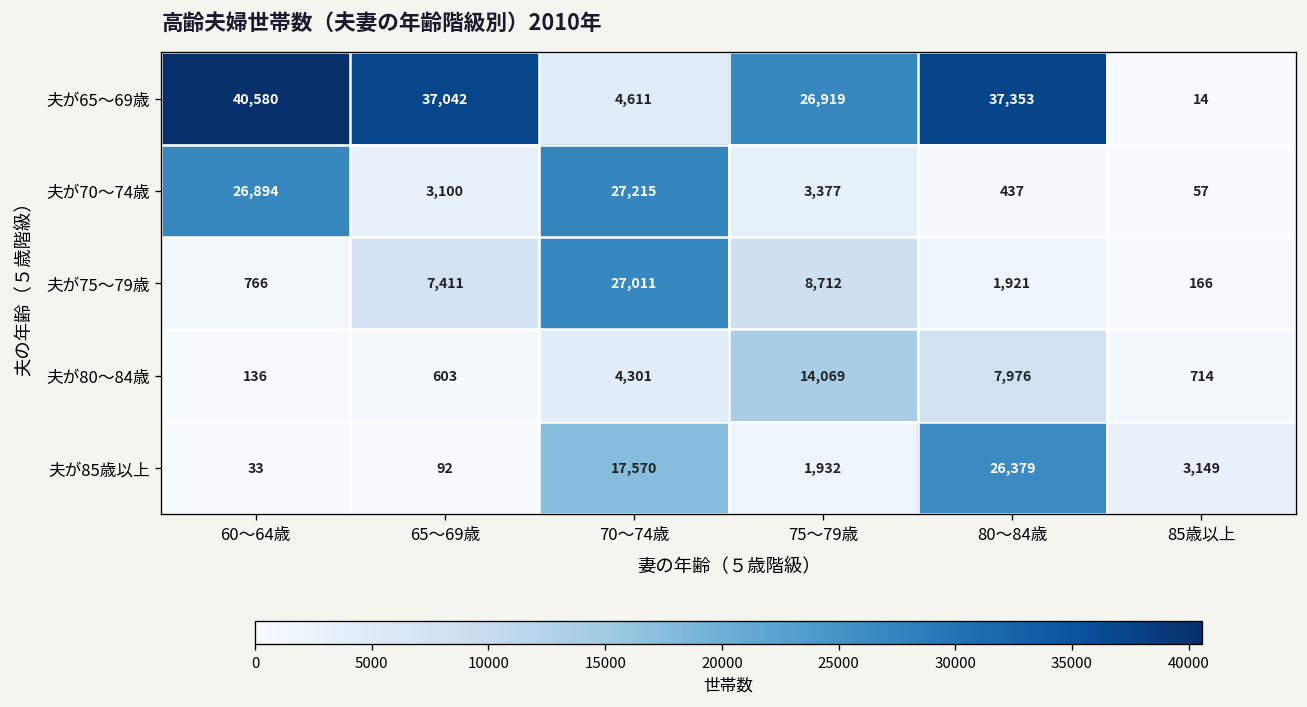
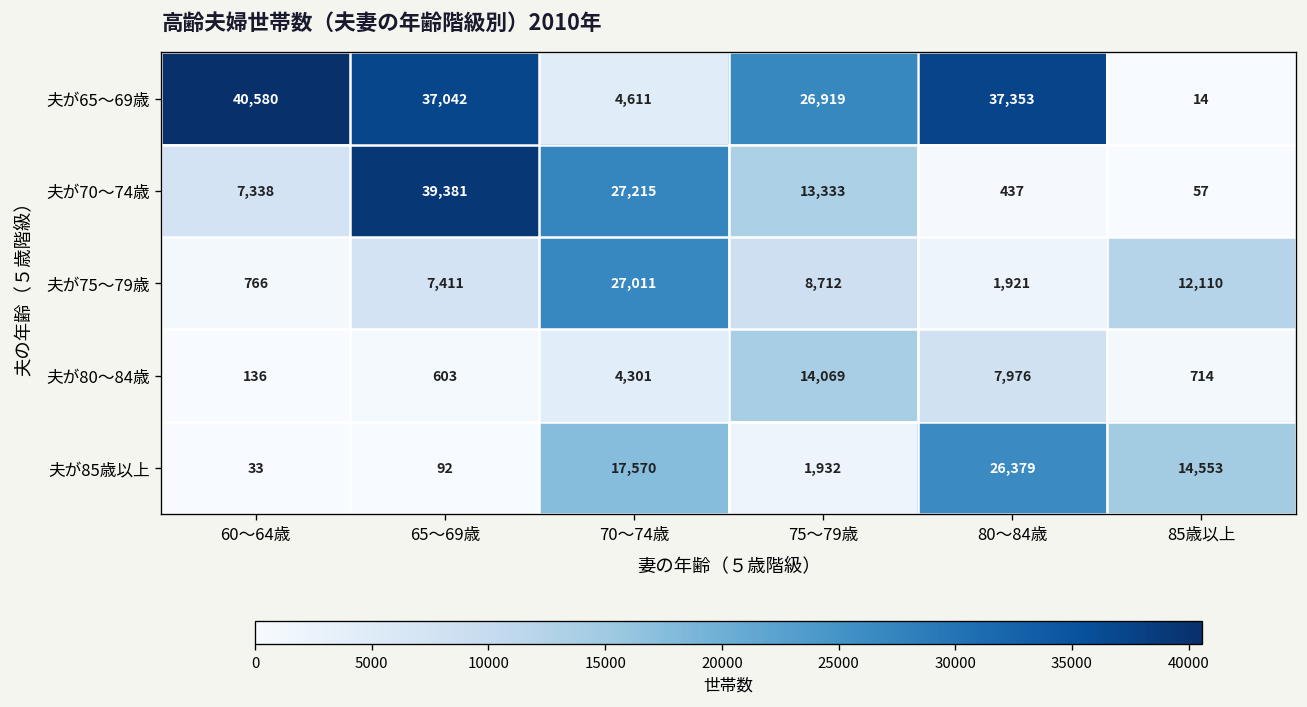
  {
    "夫が65～69歳": {
      "60～64歳": "40,580",
      "65～69歳": "37,042",
      "70～74歳": "4,611",
      "75～79歳": "26,919",
      "80～84歳": "37,353",
      "85歳以上": "14"
    },
    "夫が70～74歳": {
-     "60～64歳": "26,894",
-     "65～69歳": "3,100",
+     "60～64歳": "7,338",
+     "65～69歳": "39,381",
      "70～74歳": "27,215",
-     "75～79歳": "3,377",
+     "75～79歳": "13,333",
      "80～84歳": "437",
      "85歳以上": "57"
    },
    "夫が75～79歳": {
      "60～64歳": "766",
      "65～69歳": "7,411",
      "70～74歳": "27,011",
      "75～79歳": "8,712",
      "80～84歳": "1,921",
-     "85歳以上": "166"
+     "85歳以上": "12,110"
    },
    "夫が80～84歳": {
      "60～64歳": "136",
      "65～69歳": "603",
      "70～74歳": "4,301",
      "75～79歳": "14,069",
      "80～84歳": "7,976",
      "85歳以上": "714"
    },
    "夫が85歳以上": {
      "60～64歳": "33",
      "65～69歳": "92",
      "70～74歳": "17,570",
      "75～79歳": "1,932",
      "80～84歳": "26,379",
-     "85歳以上": "3,149"
+     "85歳以上": "14,553"
    }
  }
